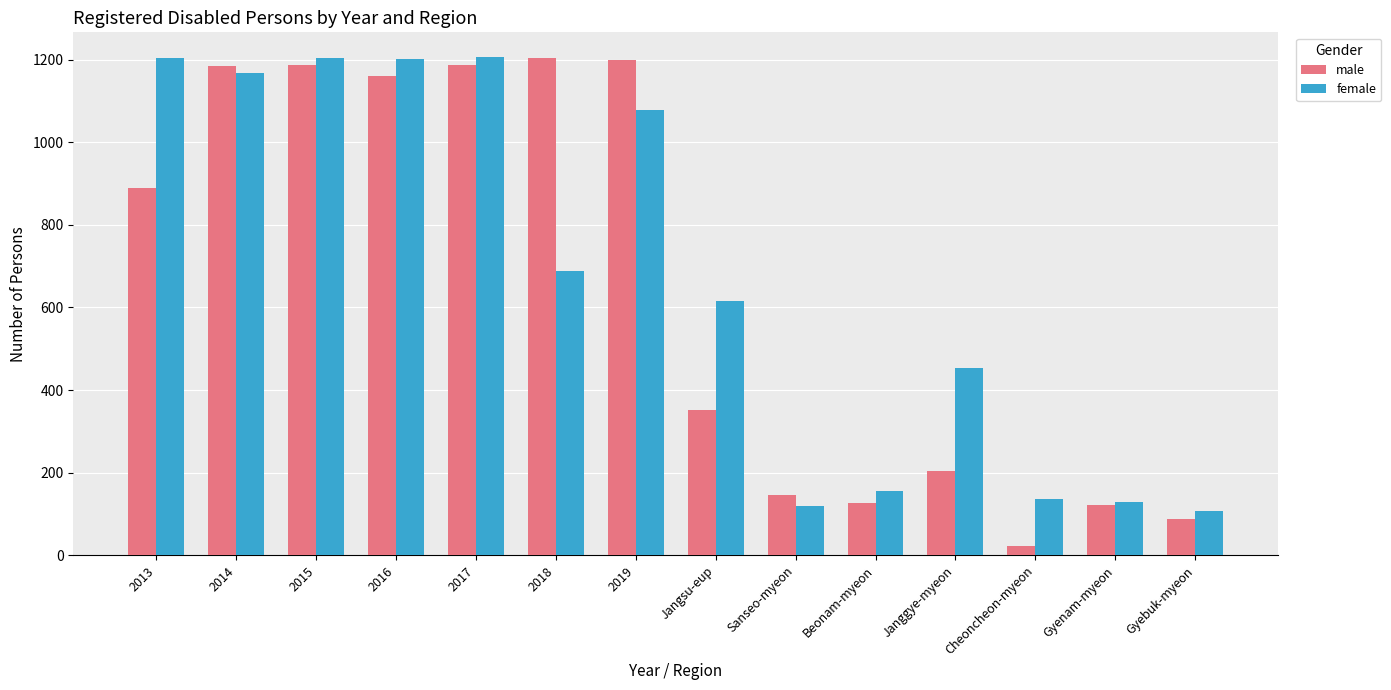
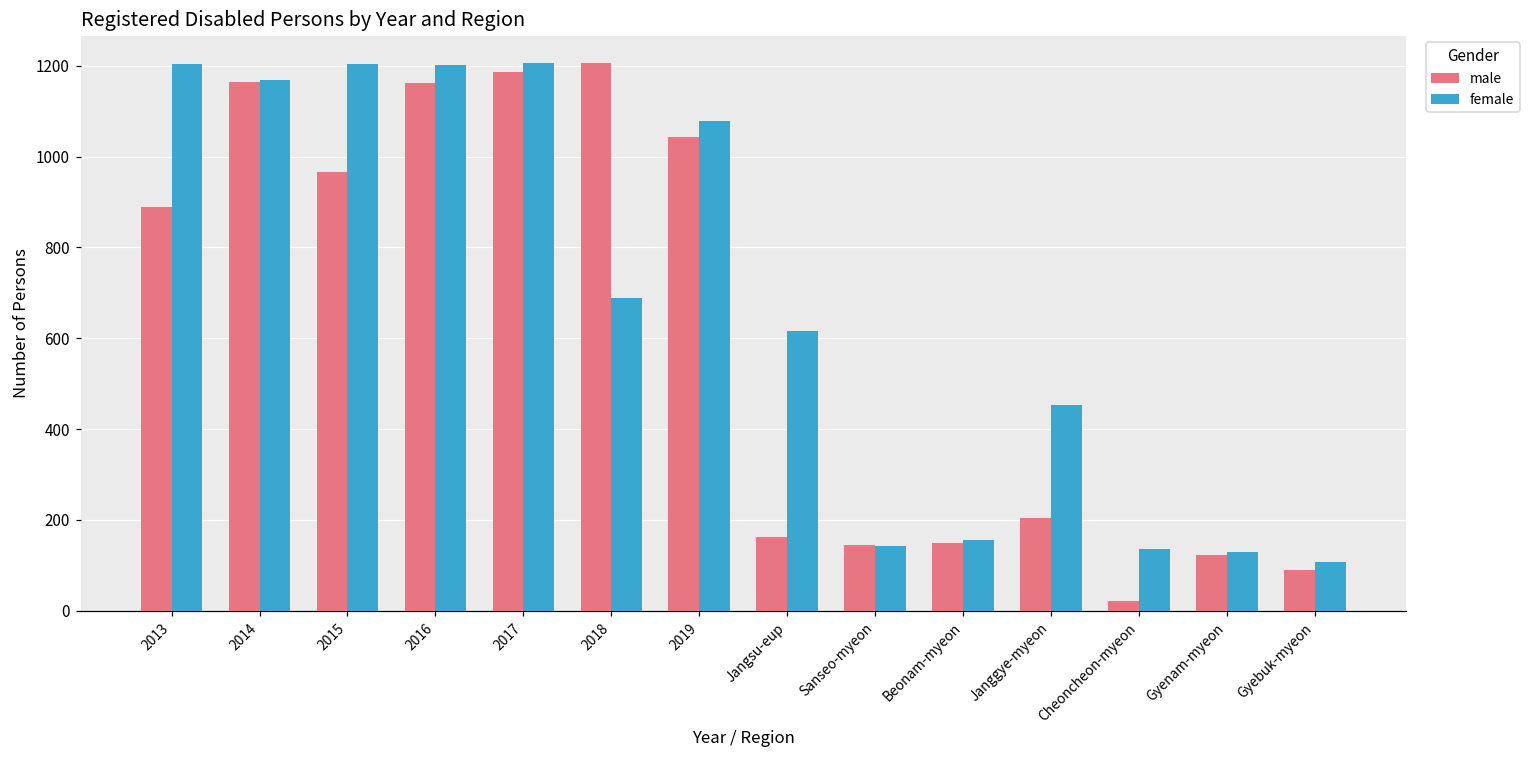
  {
    "male": {
      "2013": 890,
-     "2014": 1190,
-     "2015": 1190,
+     "2014": 1160,
+     "2015": 970,
      "2016": 1160,
      "2017": 1190,
      "2018": 1210,
-     "2019": 1200,
-     "Jangsu-eup": 350,
+     "2019": 1040,
+     "Jangsu-eup": 160,
      "Sanseo-myeon": 150,
-     "Beonam-myeon": 130,
+     "Beonam-myeon": 150,
      "Janggye-myeon": 210,
      "Cheoncheon-myeon": 20,
      "Gyenam-myeon": 120,
      "Gyebuk-myeon": 90
    },
    "female": {
      "2013": 1200,
      "2014": 1170,
      "2015": 1200,
      "2016": 1200,
      "2017": 1210,
      "2018": 690,
      "2019": 1080,
      "Jangsu-eup": 620,
-     "Sanseo-myeon": 120,
+     "Sanseo-myeon": 140,
      "Beonam-myeon": 160,
      "Janggye-myeon": 450,
      "Cheoncheon-myeon": 140,
      "Gyenam-myeon": 130,
      "Gyebuk-myeon": 110
    }
  }
